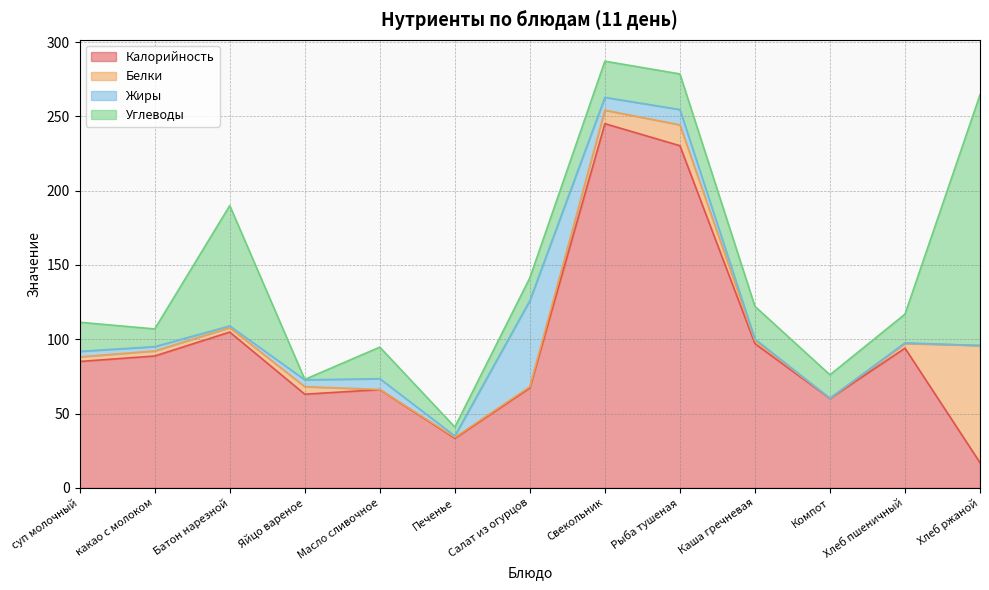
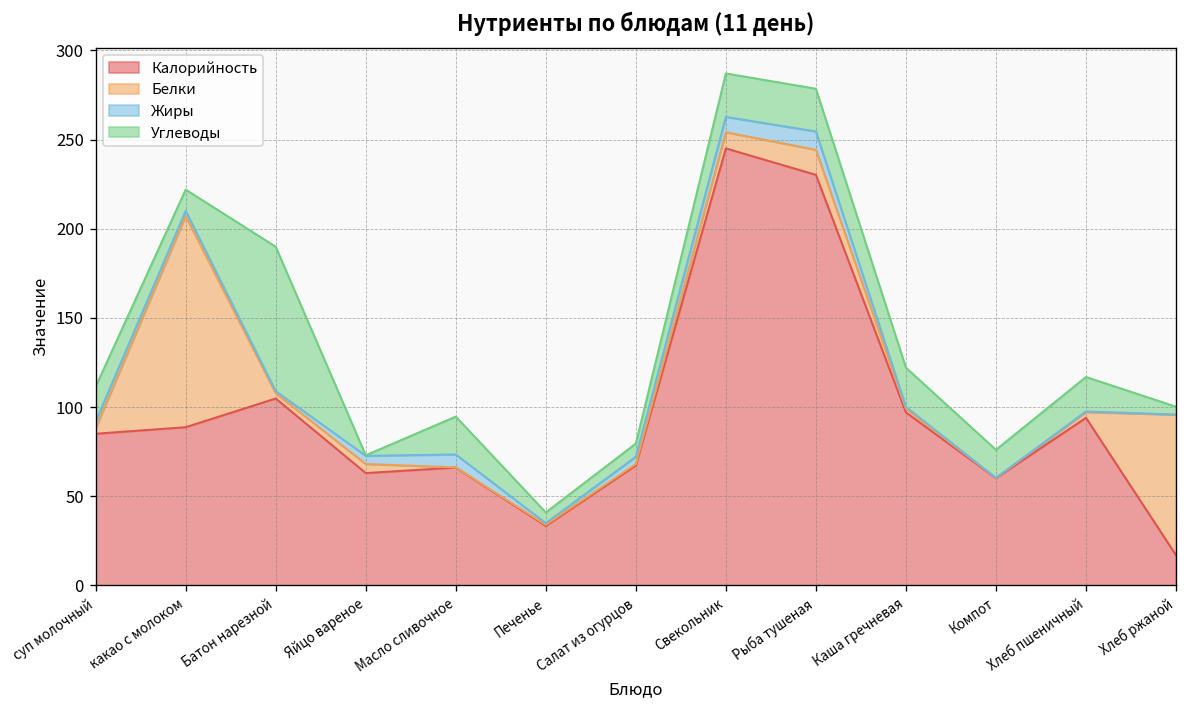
  {
    "Калорийность": {
      "суп молочный": 85,
      "какао с молоком": 89,
      "Батон нарезной": 105,
      "Яйцо вареное": 63,
      "Свекольник": 245,
      "Рыба тушеная": 230,
      "Каша гречневая": 97,
      "Хлеб пшеничный": 94,
      "Хлеб ржаной": 17
    },
    "Белки": {
      "суп молочный": 3,
-     "какао с молоком": 3,
+     "какао с молоком": 118,
      "Яйцо вареное": 5,
      "Свекольник": 9,
      "Рыба тушеная": 14
    },
    "Жиры": {
      "суп молочный": 4,
      "какао с молоком": 3,
      "Масло сливочное": 7,
-     "Салат из огурцов": 58,
+     "Салат из огурцов": 4,
      "Свекольник": 9,
      "Рыба тушеная": 10
    },
    "Углеводы": {
      "суп молочный": 20,
      "какао с молоком": 12,
      "Батон нарезной": 81,
      "Масло сливочное": 21,
      "Печенье": 6,
-     "Салат из огурцов": 15,
+     "Салат из огурцов": 7,
      "Свекольник": 24,
      "Рыба тушеная": 24,
      "Каша гречневая": 22,
      "Компот": 16,
      "Хлеб пшеничный": 19,
-     "Хлеб ржаной": 169
+     "Хлеб ржаной": 4
    }
  }
